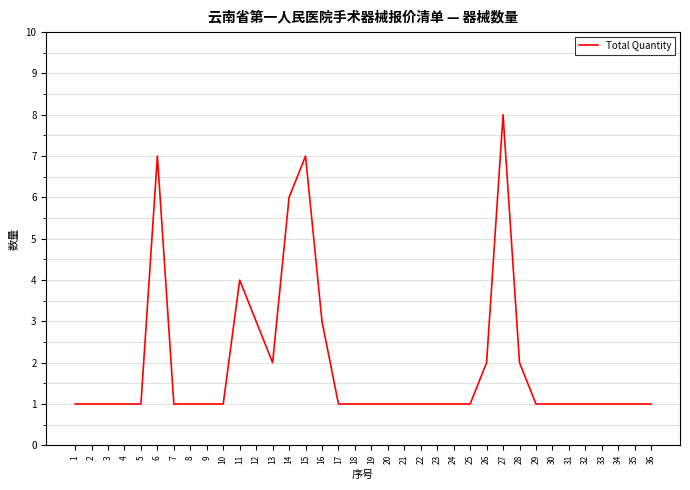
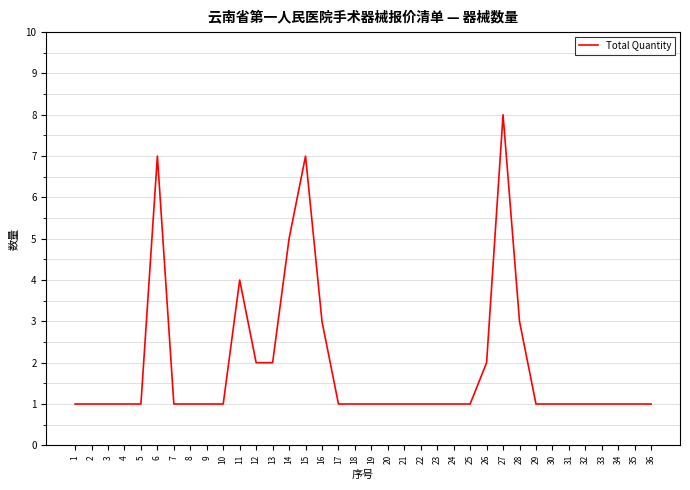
  {
    "1": 1,
    "2": 1,
    "3": 1,
    "4": 1,
    "5": 1,
    "6": 7,
    "7": 1,
    "8": 1,
    "9": 1,
    "10": 1,
    "11": 4,
-   "12": 3,
+   "12": 2,
    "13": 2,
-   "14": 6,
+   "14": 5,
    "15": 7,
    "16": 3,
    "17": 1,
    "18": 1,
    "19": 1,
    "20": 1,
    "21": 1,
    "22": 1,
    "23": 1,
    "24": 1,
    "25": 1,
    "26": 2,
    "27": 8,
-   "28": 2,
+   "28": 3,
    "29": 1,
    "30": 1,
    "31": 1,
    "32": 1,
    "33": 1,
    "34": 1,
    "35": 1,
    "36": 1
  }
